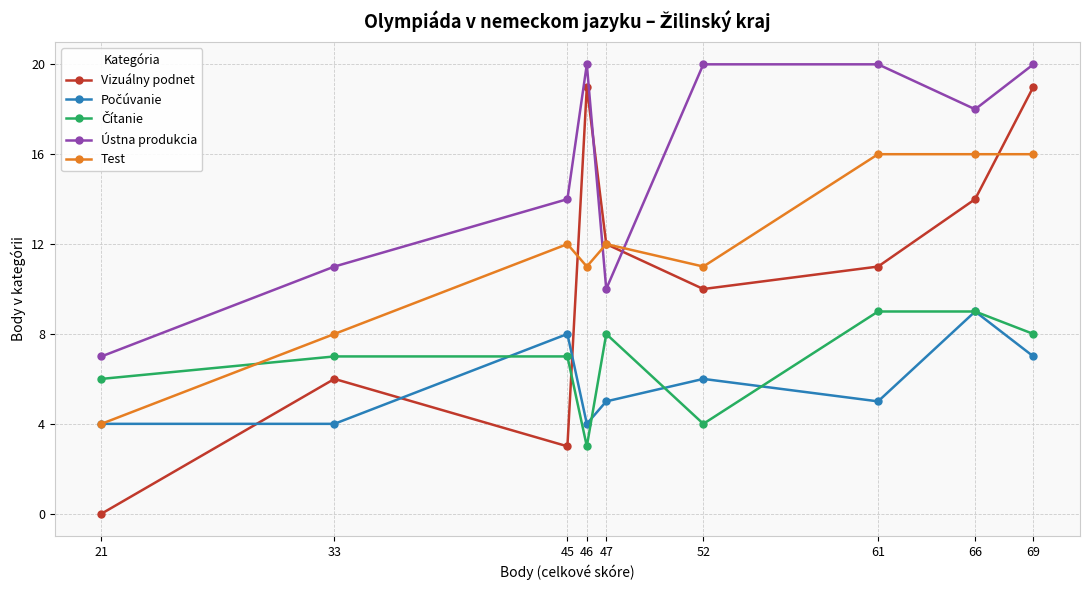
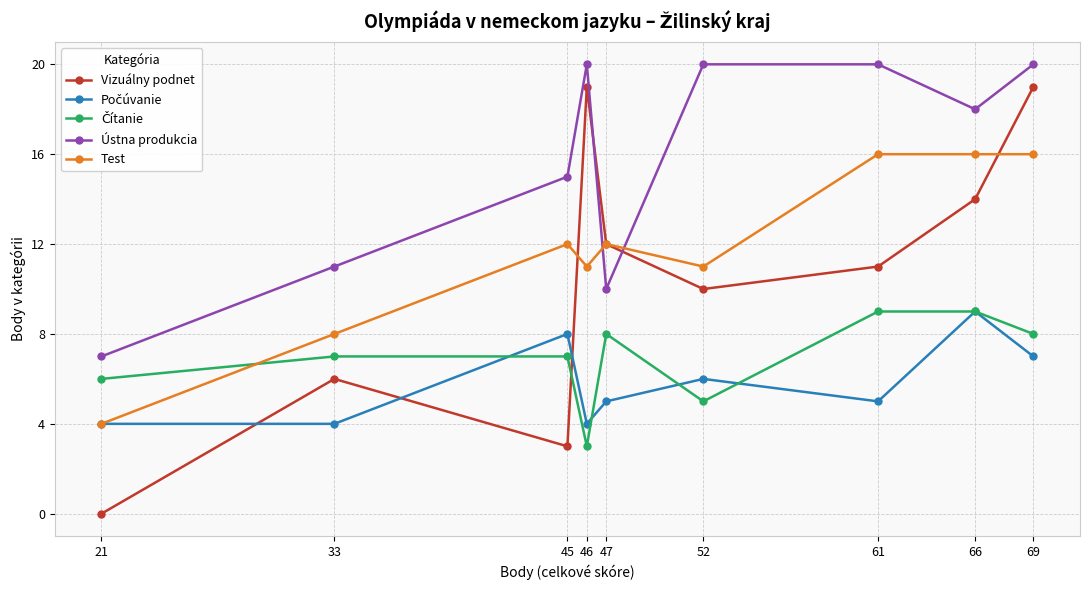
  {
    "Vizuálny podnet": {
      "21": 0,
      "33": 6,
      "45": 3,
      "46": 19,
      "52": 10,
      "61": 11,
      "66": 14,
      "69": 19
    },
    "Počúvanie": {
      "33": 4,
      "45": 8,
      "46": 4,
      "47": 5,
      "52": 6,
      "61": 5,
      "69": 7
    },
    "Čítanie": {
      "21": 6,
      "33": 7,
      "45": 7,
      "46": 3,
      "47": 8,
-     "52": 4,
+     "52": 5,
      "61": 9,
      "69": 8
    },
    "Ústna produkcia": {
      "21": 7,
      "33": 11,
-     "45": 14,
+     "45": 15,
      "46": 20,
      "47": 10,
      "52": 20,
      "61": 20,
      "66": 18,
      "69": 20
    },
    "Test": {
      "33": 8,
      "45": 12,
      "46": 11,
      "52": 11,
      "61": 16,
      "66": 16,
      "69": 16
    }
  }
